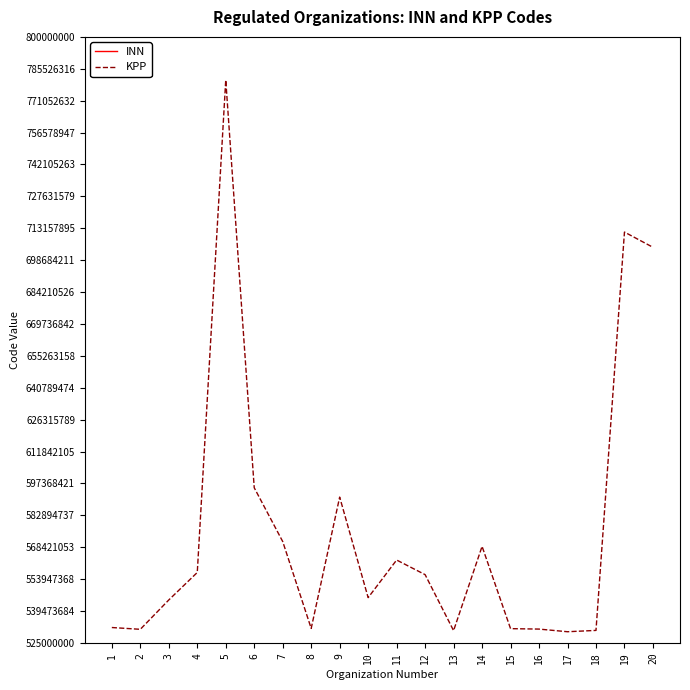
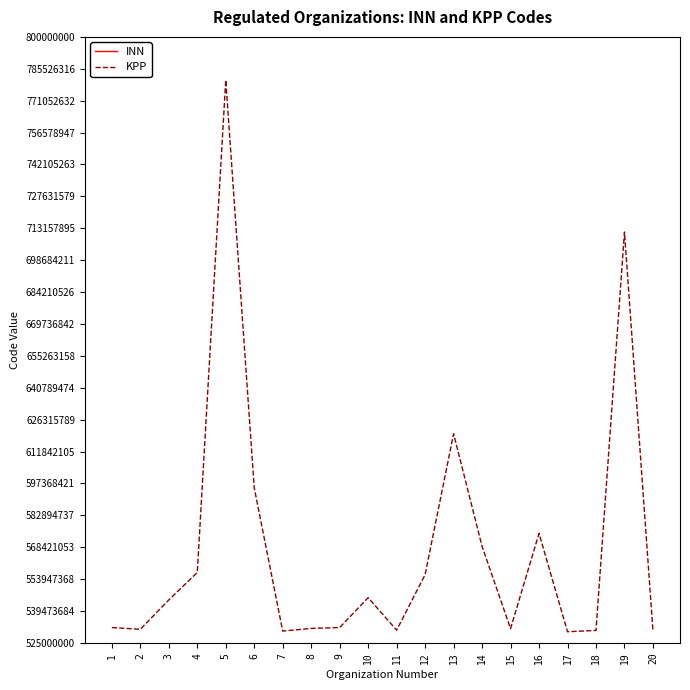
  {
    "KPP": {
      "1": 532000000,
      "2": 531000000,
      "3": 545000000,
      "4": 557000000,
      "5": 780000000,
      "6": 595000000,
-     "7": 571000000,
+     "7": 530000000,
      "8": 532000000,
-     "9": 591000000,
+     "9": 532000000,
      "10": 546000000,
-     "11": 563000000,
+     "11": 531000000,
      "12": 556000000,
-     "13": 531000000,
+     "13": 620000000,
      "14": 569000000,
      "15": 532000000,
-     "16": 531000000,
+     "16": 575000000,
      "17": 530000000,
      "18": 531000000,
      "19": 711000000,
-     "20": 705000000
+     "20": 531000000
    }
  }
